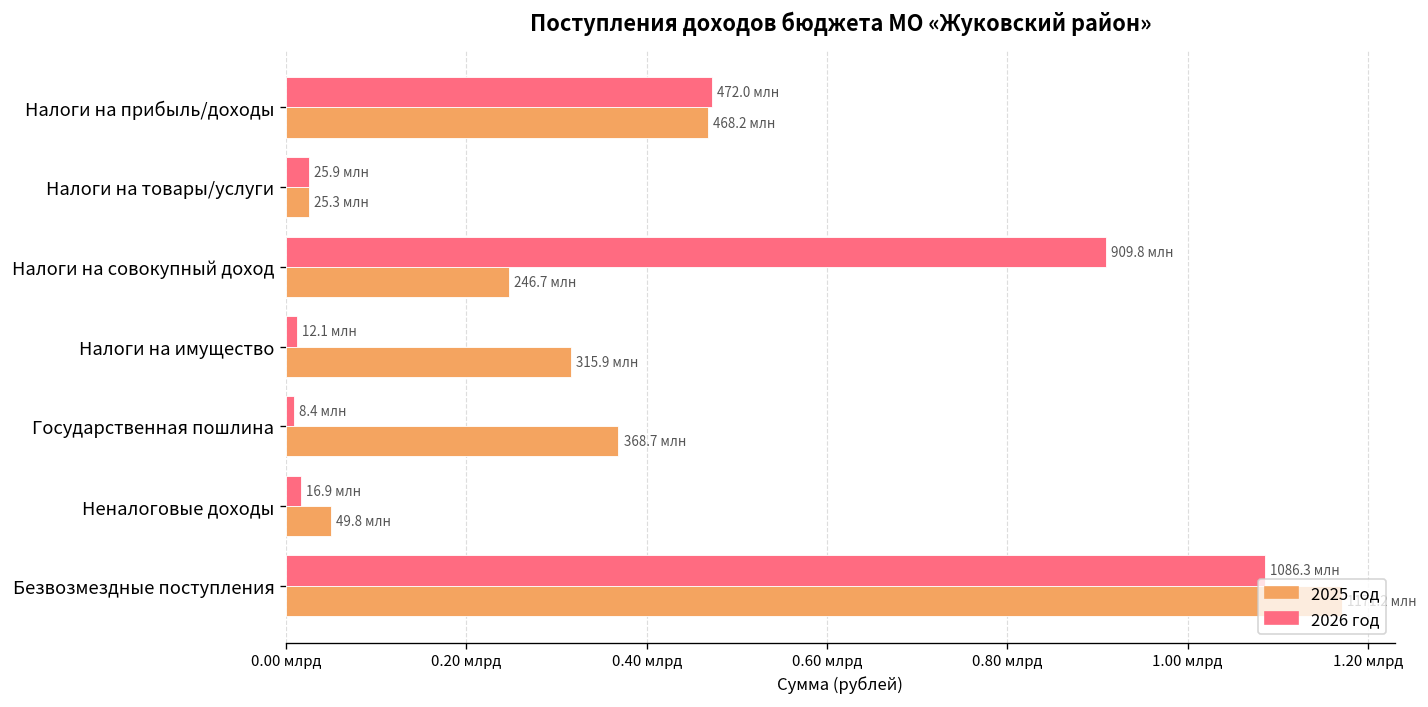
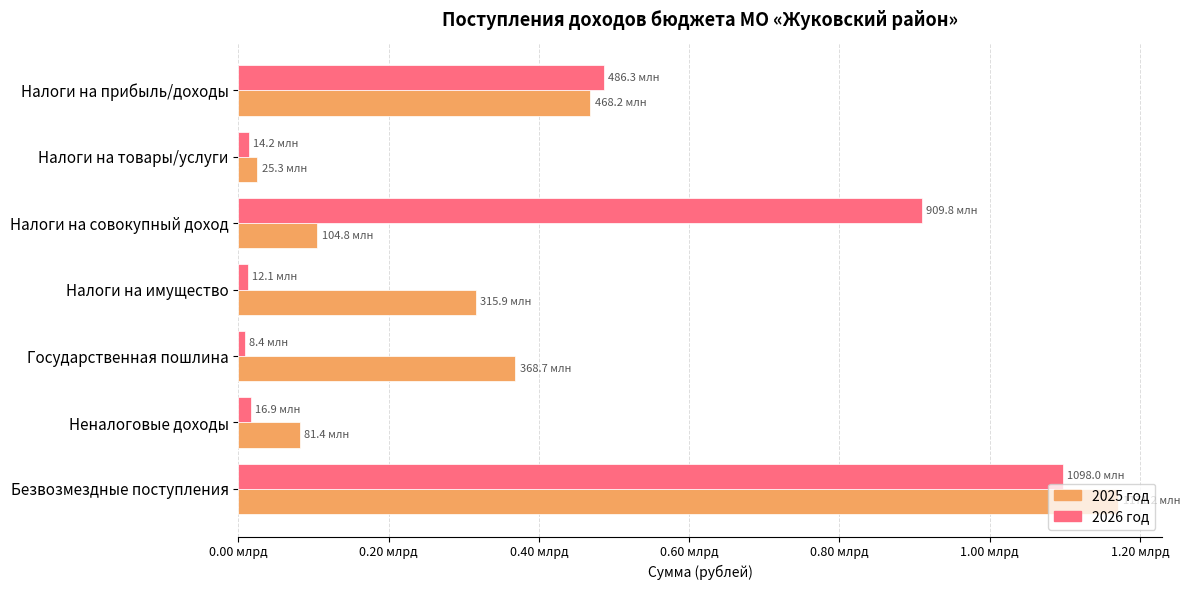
  {
    "2025 год": {
-     "Налоги на совокупный доход": 246.7,
-     "Неналоговые доходы": 49.8
+     "Налоги на совокупный доход": 104.8,
+     "Неналоговые доходы": 81.4
    },
    "2026 год": {
-     "Налоги на прибыль/доходы": 472.0,
-     "Налоги на товары/услуги": 25.9,
-     "Безвозмездные поступления": 1086.3
+     "Налоги на прибыль/доходы": 486.3,
+     "Налоги на товары/услуги": 14.2,
+     "Безвозмездные поступления": 1098.0
    }
  }
